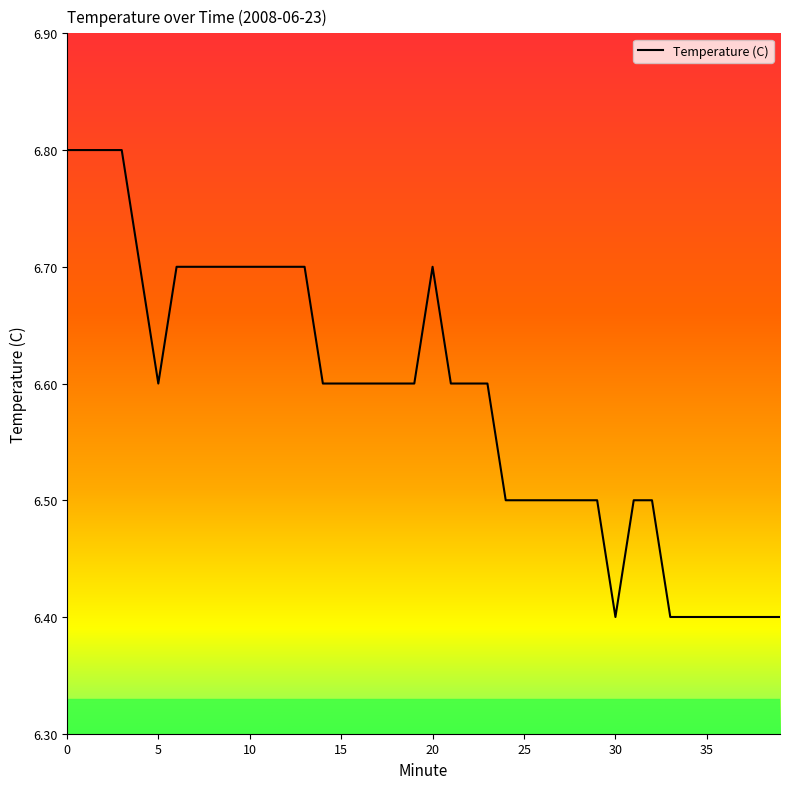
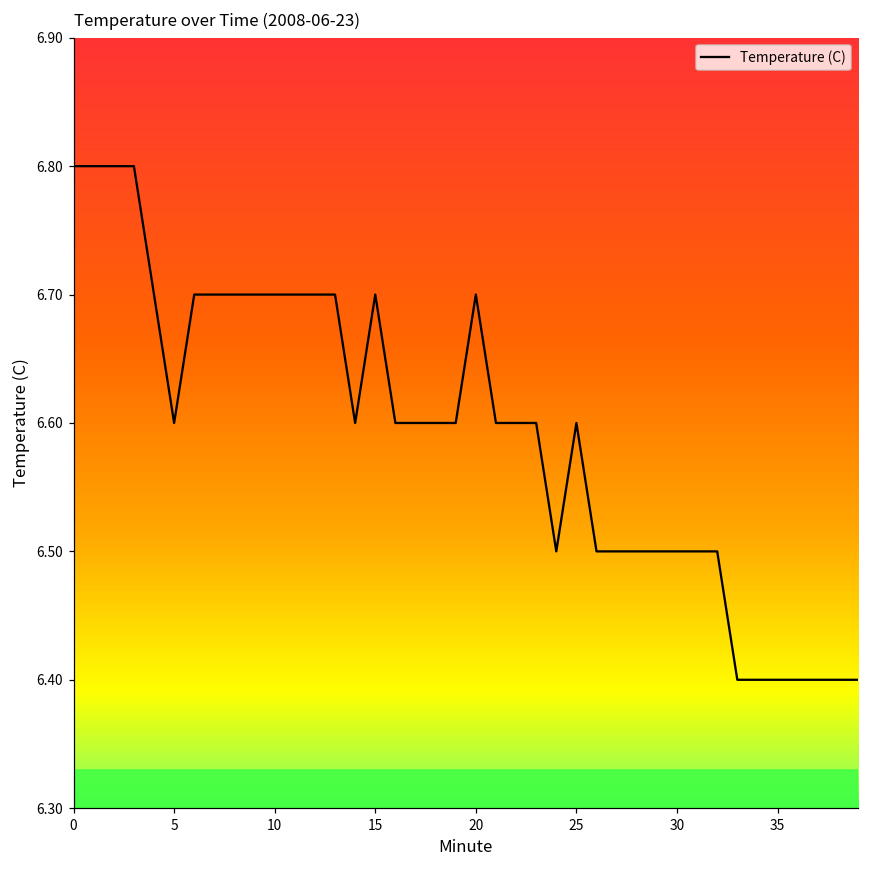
  {
    "0": 6.8,
    "5": 6.6,
    "10": 6.7,
-   "15": 6.6,
+   "15": 6.7,
    "20": 6.7,
-   "25": 6.5,
-   "30": 6.4,
+   "25": 6.6,
+   "30": 6.5,
    "35": 6.4
  }
